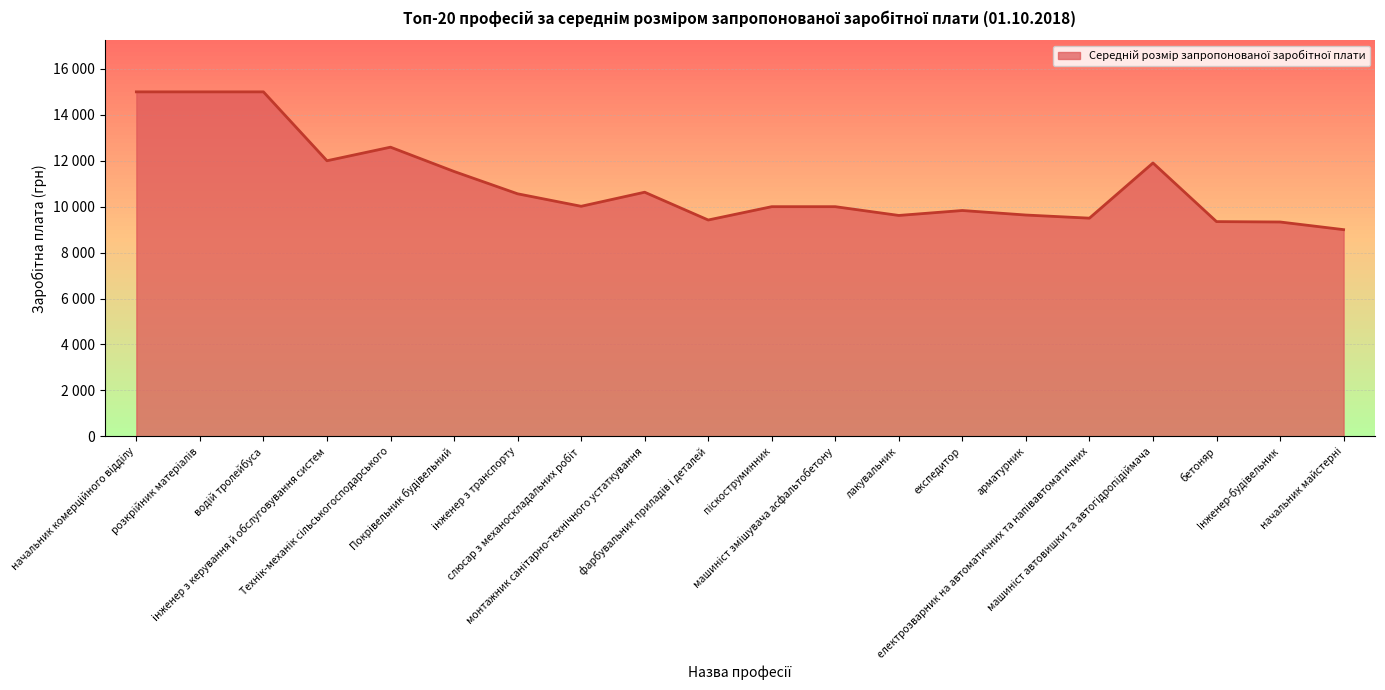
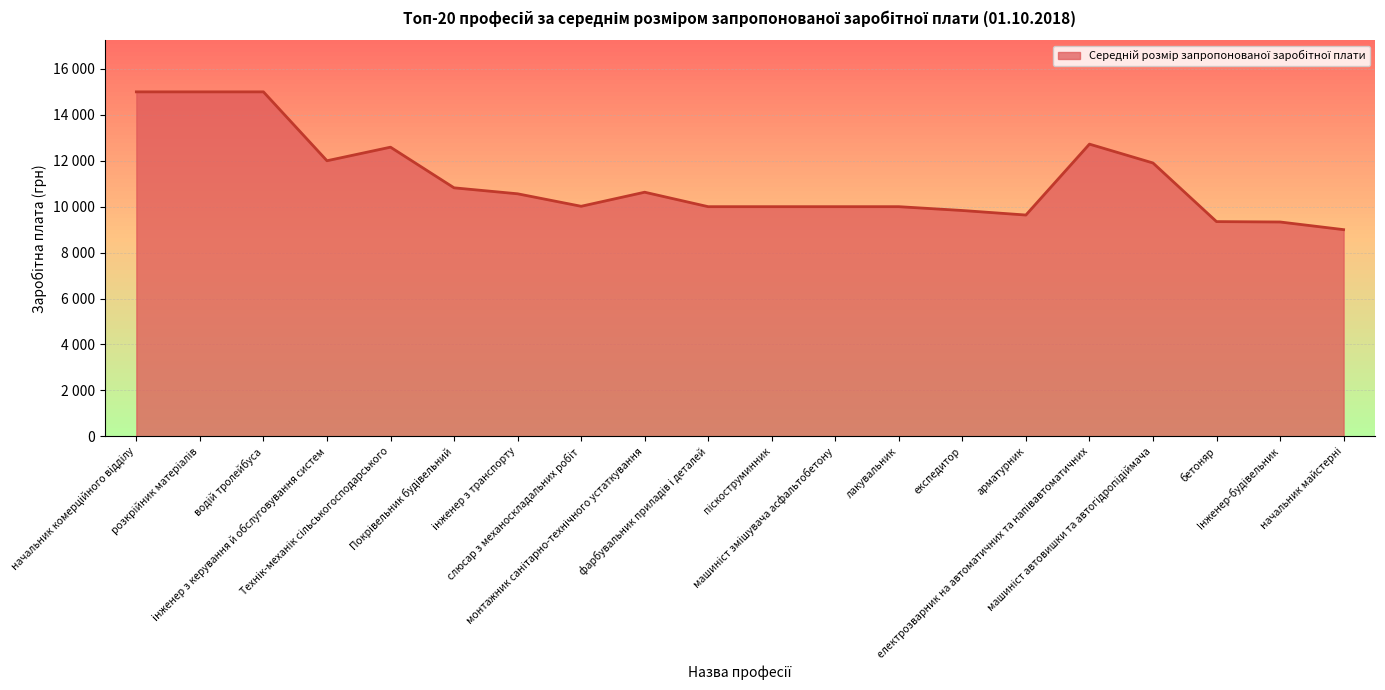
  {
    "начальник комерційного відділу": 15000,
    "розкрійник матеріалів": 15000,
    "водій тролейбуса": 15000,
    "інженер з керування й обслуговування систем": 12000,
    "Технік-механік сільськогосподарського": 12600,
-   "Покрівельник будівельний": 11500,
+   "Покрівельник будівельний": 10800,
    "інженер з транспорту": 10600,
    "слюсар з механоскладальних робіт": 10000,
    "монтажник санітарно-технічного устаткування": 10600,
-   "фарбувальник приладів і деталей": 9400,
+   "фарбувальник приладів і деталей": 10000,
    "піскоструминник": 10000,
    "машиніст змішувача асфальтобетону": 10000,
-   "лакувальник": 9600,
+   "лакувальник": 10000,
    "експедитор": 9800,
    "арматурник": 9600,
-   "електрозварник на автоматичних та напівавтоматичних": 9500,
+   "електрозварник на автоматичних та напівавтоматичних": 12700,
    "машиніст автовишки та автогідропідіймача": 11900,
    "бетоняр": 9400,
    "Інженер-будівельник": 9300,
    "начальник майстерні": 9000
  }
